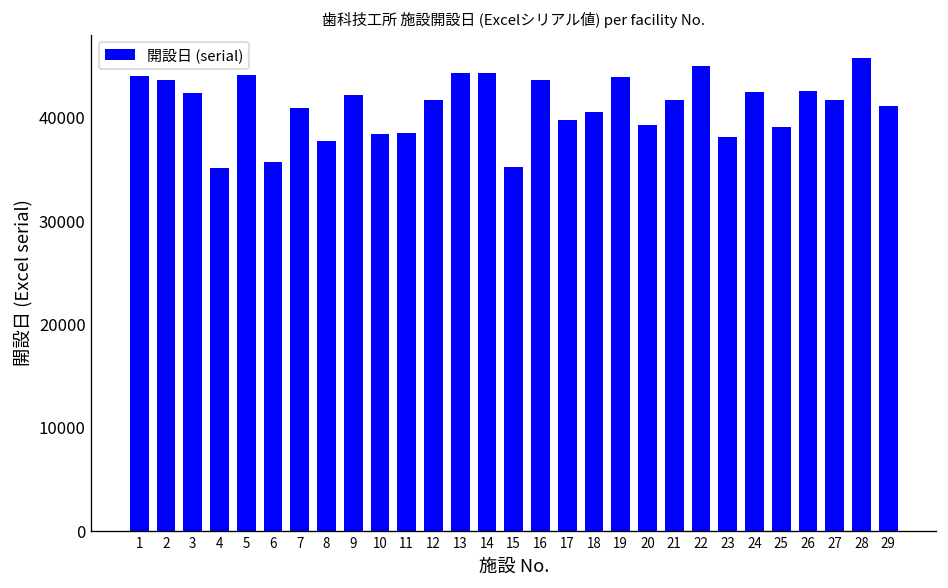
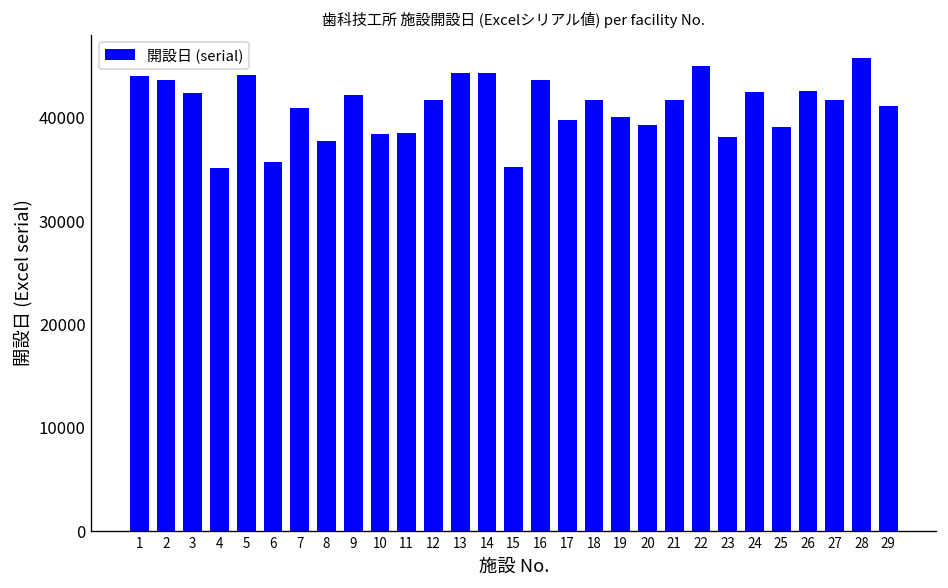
  {
    "1": 44000,
    "2": 44000,
    "3": 42000,
    "4": 35000,
    "5": 44000,
    "6": 36000,
    "7": 41000,
    "8": 38000,
    "9": 42000,
    "10": 38000,
    "11": 39000,
    "12": 42000,
    "13": 44000,
    "14": 44000,
    "15": 35000,
    "16": 44000,
    "17": 40000,
-   "18": 41000,
-   "19": 44000,
+   "18": 42000,
+   "19": 40000,
    "20": 39000,
    "21": 42000,
    "22": 45000,
    "23": 38000,
    "24": 42000,
    "25": 39000,
    "26": 43000,
    "27": 42000,
    "28": 46000,
    "29": 41000
  }
